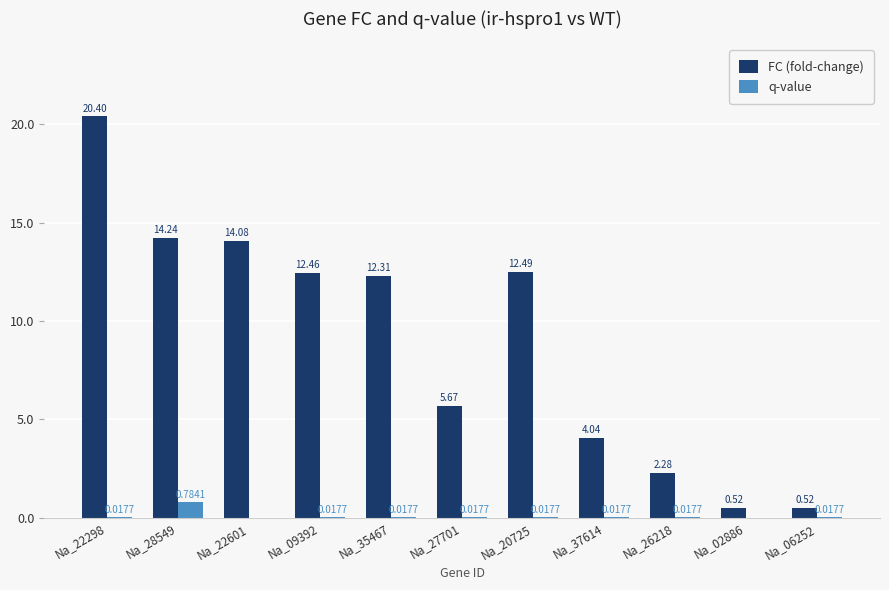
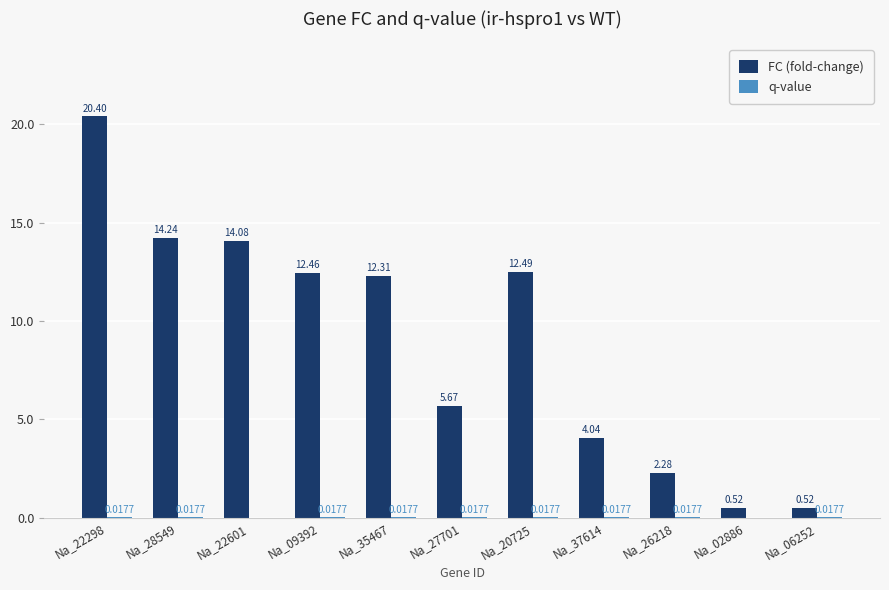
  {
    "FC (fold-change)": {
      "Na_22298": 20.40,
      "Na_28549": 14.24,
      "Na_22601": 14.08,
      "Na_09392": 12.46,
      "Na_35467": 12.31,
      "Na_27701": 5.67,
      "Na_20725": 12.49,
      "Na_37614": 4.04,
      "Na_26218": 2.28,
      "Na_02886": 0.52,
      "Na_06252": 0.52
    },
    "q-value": {
      "Na_22298": 0.0177,
-     "Na_28549": 0.7841,
+     "Na_28549": 0.0177,
      "Na_09392": 0.0177,
      "Na_35467": 0.0177,
      "Na_27701": 0.0177,
      "Na_20725": 0.0177,
      "Na_37614": 0.0177,
      "Na_26218": 0.0177,
      "Na_06252": 0.0177
    }
  }
